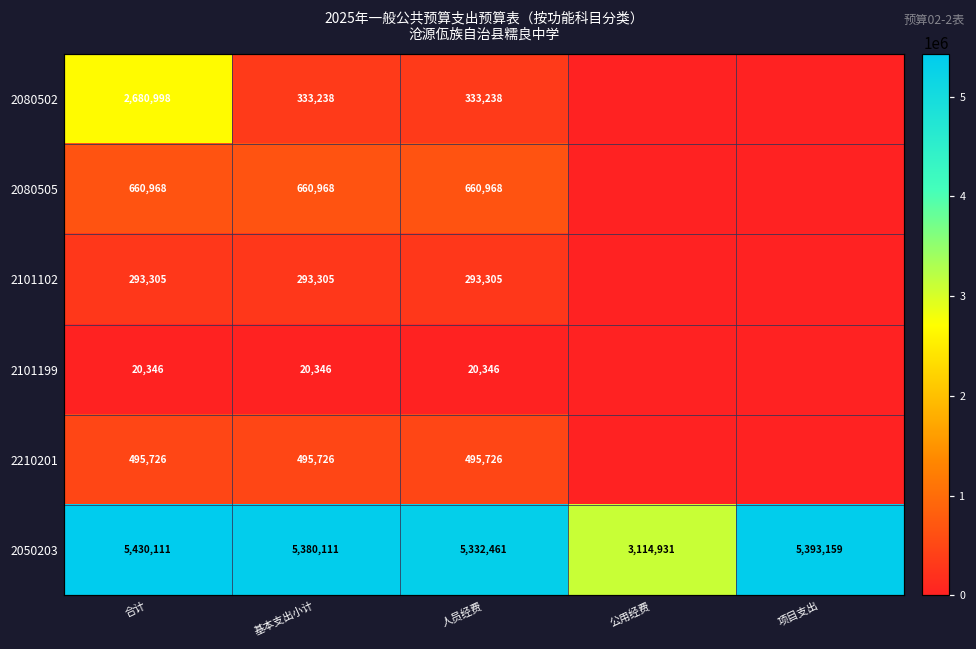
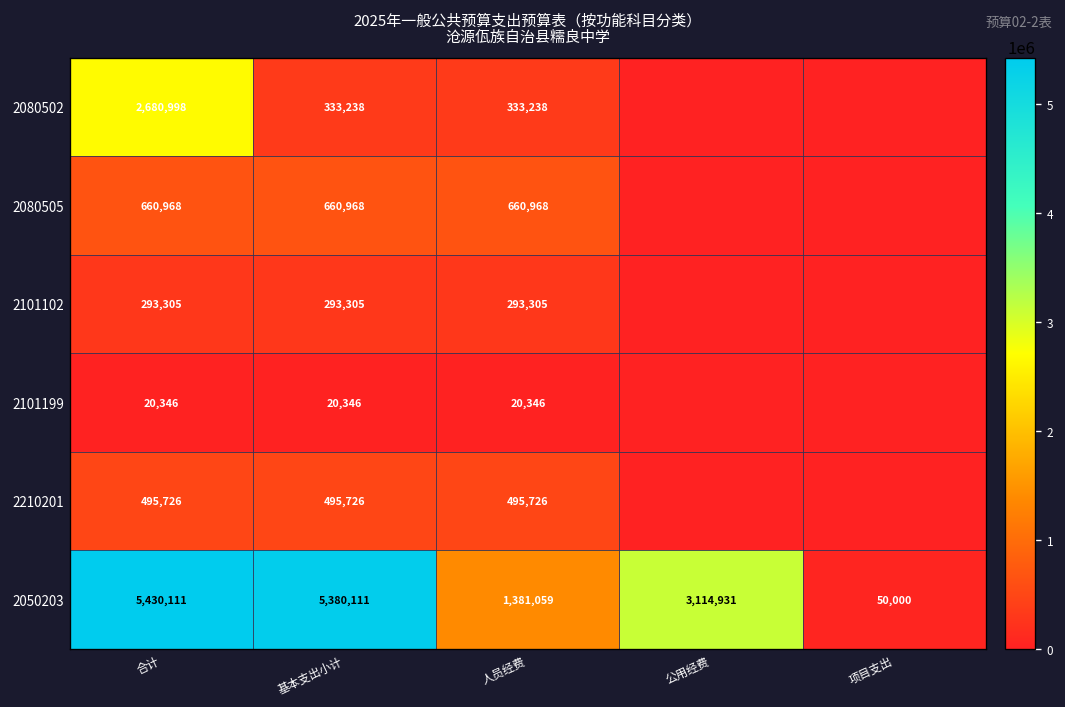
  {
    "2080502": {
      "合计": "2,680,998",
      "基本支出小计": "333,238",
      "人员经费": "333,238"
    },
    "2080505": {
      "合计": "660,968",
      "基本支出小计": "660,968",
      "人员经费": "660,968"
    },
    "2101102": {
      "合计": "293,305",
      "基本支出小计": "293,305",
      "人员经费": "293,305"
    },
    "2101199": {
      "合计": "20,346",
      "基本支出小计": "20,346",
      "人员经费": "20,346"
    },
    "2210201": {
      "合计": "495,726",
      "基本支出小计": "495,726",
      "人员经费": "495,726"
    },
    "2050203": {
      "合计": "5,430,111",
      "基本支出小计": "5,380,111",
-     "人员经费": "5,332,461",
+     "人员经费": "1,381,059",
      "公用经费": "3,114,931",
-     "项目支出": "5,393,159"
+     "项目支出": "50,000"
    }
  }
